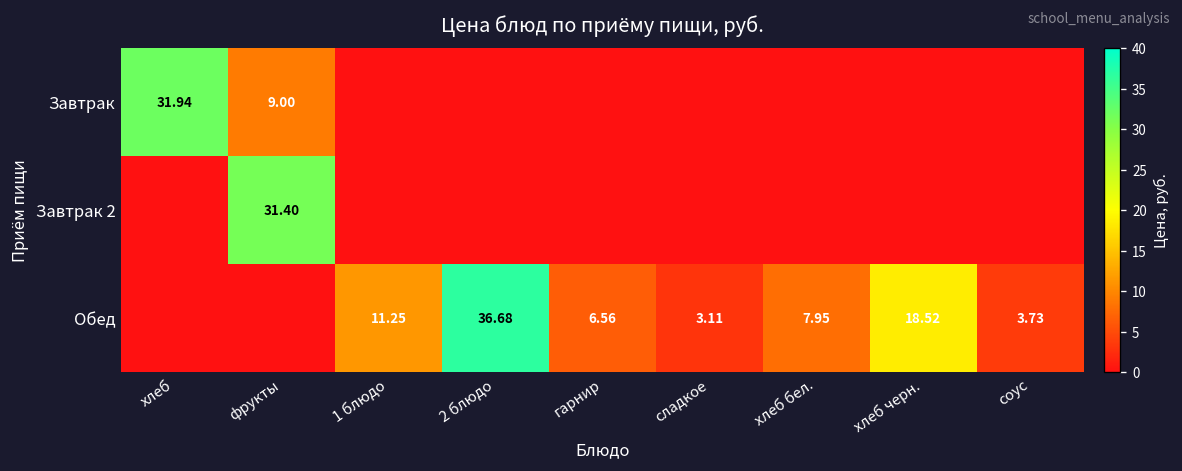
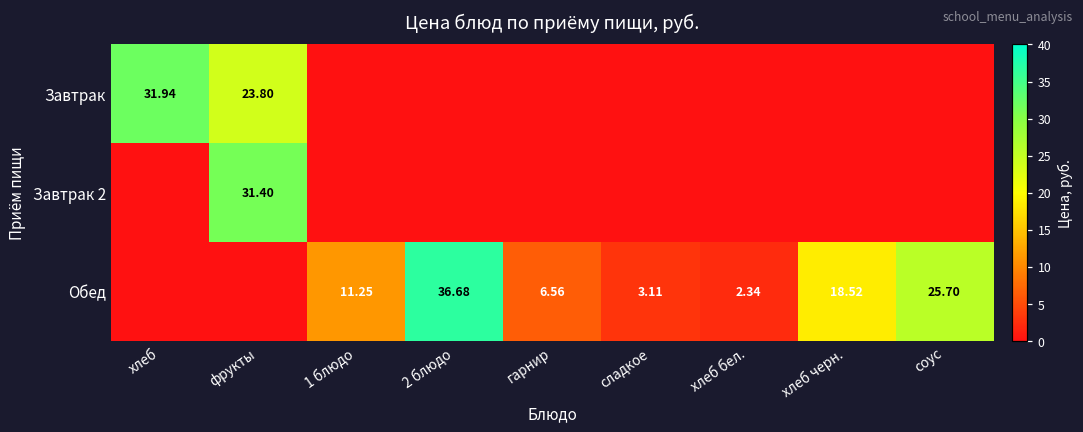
  {
    "Завтрак": {
      "хлеб": 31.94,
-     "фрукты": 9.00
+     "фрукты": 23.80
    },
    "Завтрак 2": {
      "фрукты": 31.40
    },
    "Обед": {
      "1 блюдо": 11.25,
      "2 блюдо": 36.68,
      "гарнир": 6.56,
      "сладкое": 3.11,
-     "хлеб бел.": 7.95,
+     "хлеб бел.": 2.34,
      "хлеб черн.": 18.52,
-     "соус": 3.73
+     "соус": 25.70
    }
  }
